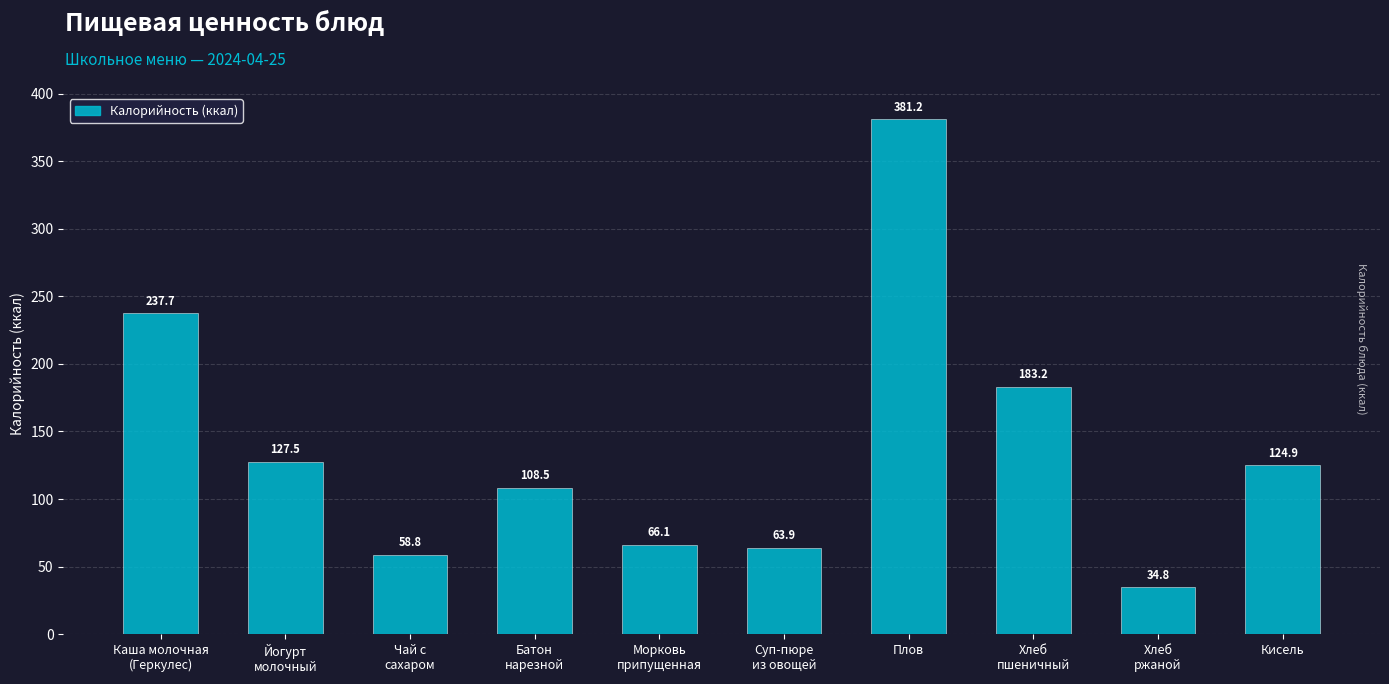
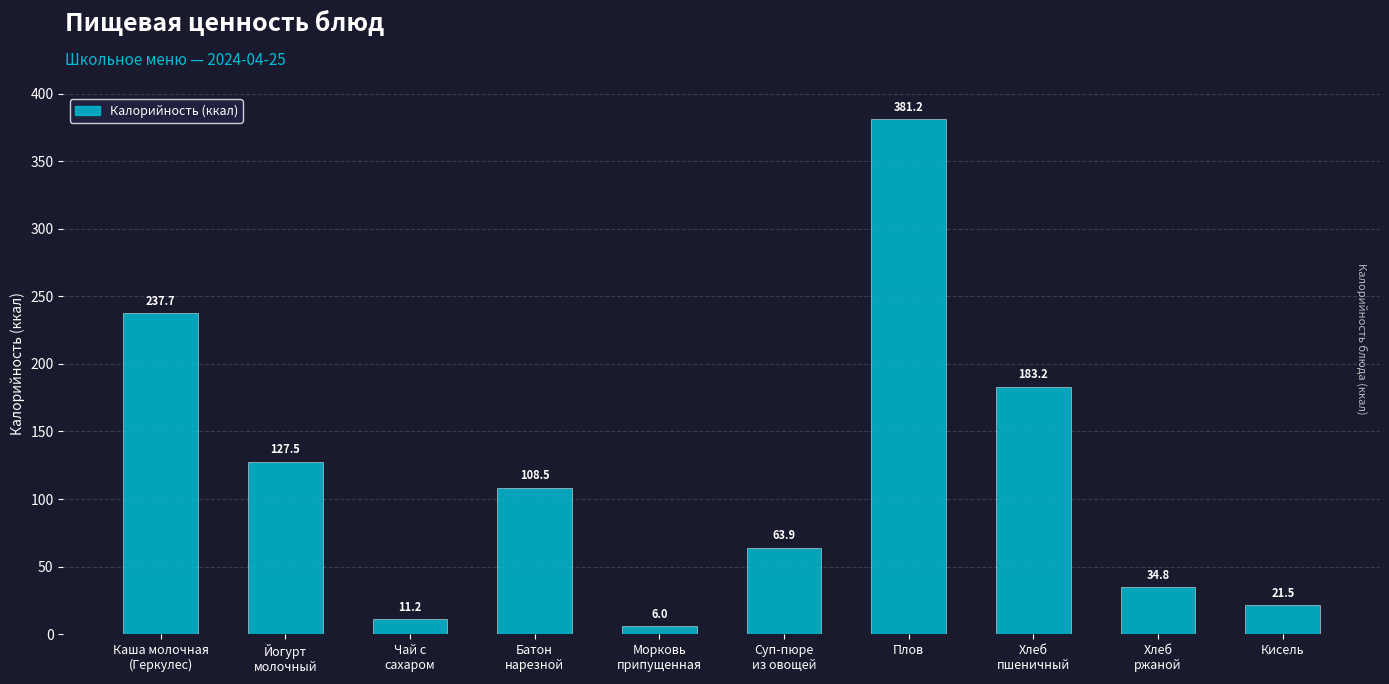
  {
    "Каша молочная (Геркулес)": 237.7,
    "Йогурт молочный": 127.5,
-   "Чай с сахаром": 58.8,
+   "Чай с сахаром": 11.2,
    "Батон нарезной": 108.5,
-   "Морковь припущенная": 66.1,
+   "Морковь припущенная": 6.0,
    "Суп-пюре из овощей": 63.9,
    "Плов": 381.2,
    "Хлеб пшеничный": 183.2,
    "Хлеб ржаной": 34.8,
-   "Кисель": 124.9
+   "Кисель": 21.5
  }
